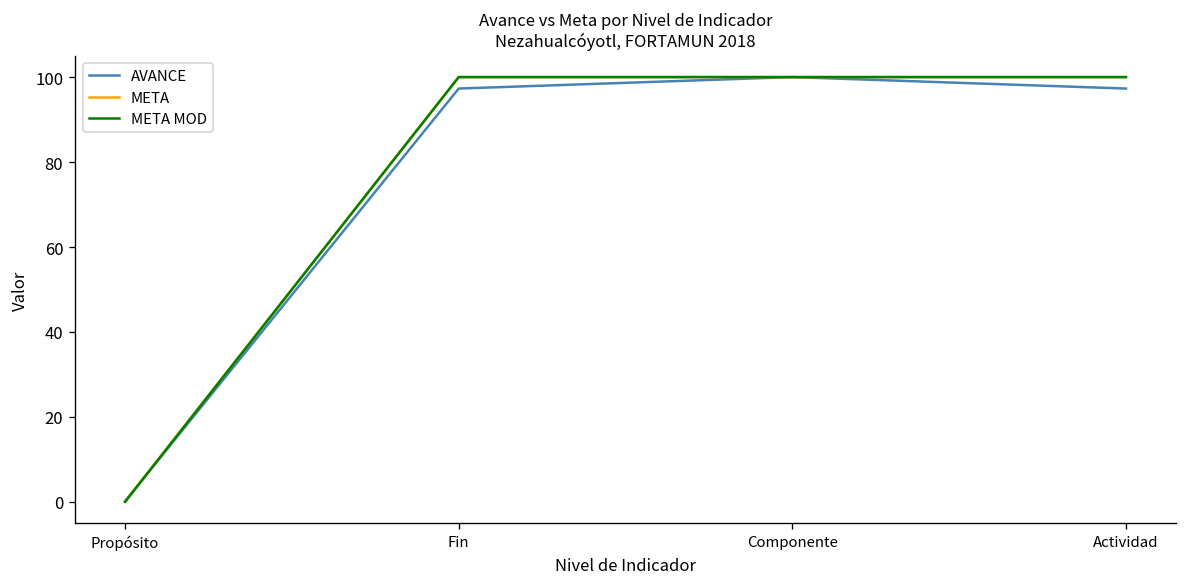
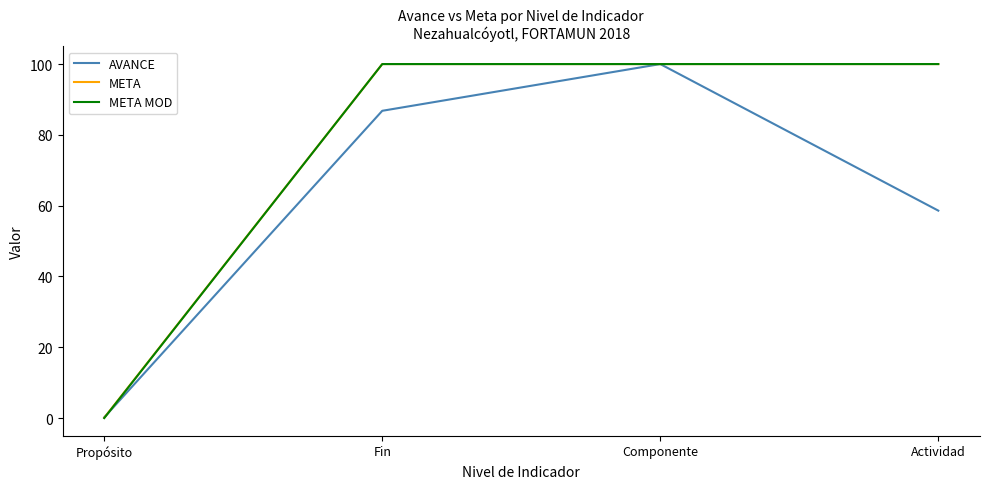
  {
    "AVANCE": {
-     "Fin": 97,
-     "Actividad": 97
+     "Fin": 87,
+     "Actividad": 59
    },
    "META MOD": {
      "Fin": 100,
      "Actividad": 100
    }
  }
